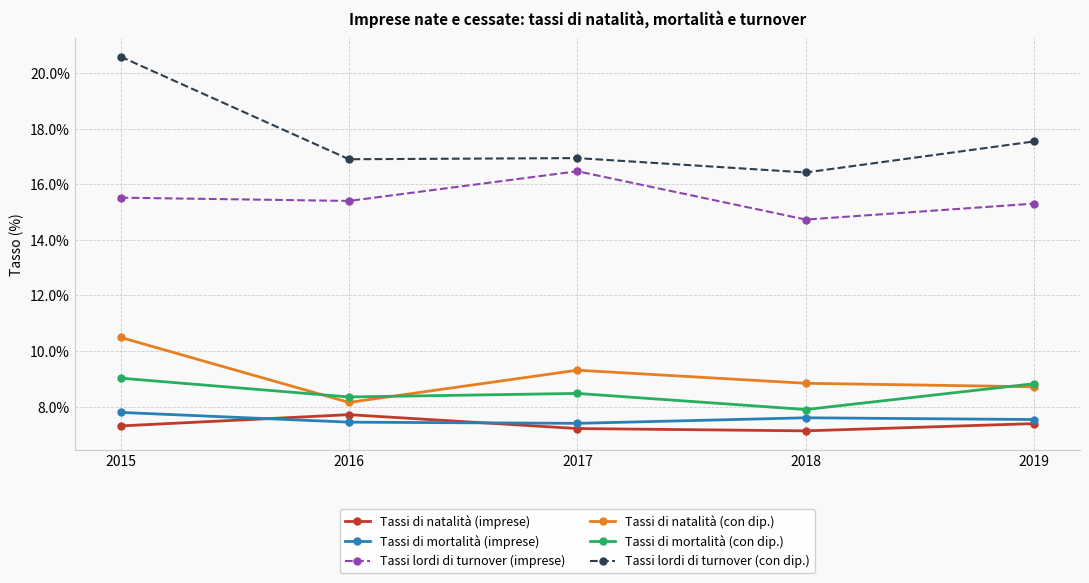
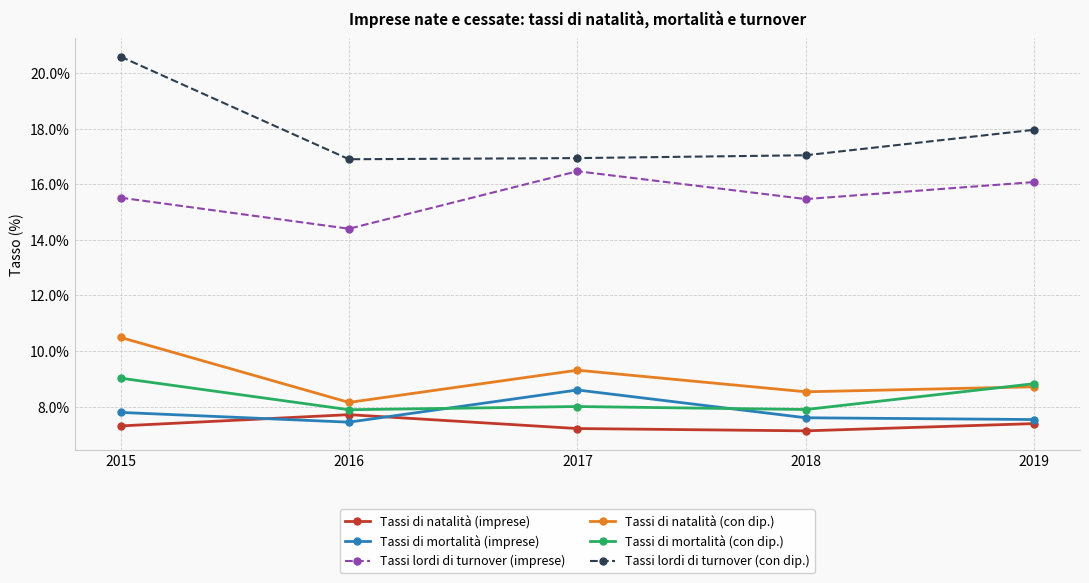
  {
    "Tassi di natalità (imprese)": {
      "2015": "7.3%",
      "2016": "7.7%",
      "2017": "7.2%",
      "2018": "7.1%",
      "2019": "7.4%"
    },
    "Tassi di mortalità (imprese)": {
      "2015": "7.8%",
      "2016": "7.4%",
-     "2017": "7.4%",
+     "2017": "8.6%",
      "2018": "7.6%",
      "2019": "7.5%"
    },
    "Tassi lordi di turnover (imprese)": {
      "2015": "15.5%",
-     "2016": "15.4%",
+     "2016": "14.4%",
      "2017": "16.5%",
-     "2018": "14.7%",
-     "2019": "15.3%"
+     "2018": "15.5%",
+     "2019": "16.1%"
    },
    "Tassi di natalità (con dip.)": {
      "2015": "10.5%",
      "2016": "8.2%",
      "2017": "9.3%",
-     "2018": "8.8%",
+     "2018": "8.5%",
      "2019": "8.7%"
    },
    "Tassi di mortalità (con dip.)": {
      "2015": "9.0%",
-     "2016": "8.3%",
-     "2017": "8.5%",
+     "2016": "7.9%",
+     "2017": "8.0%",
      "2018": "7.9%",
      "2019": "8.8%"
    },
    "Tassi lordi di turnover (con dip.)": {
      "2015": "20.6%",
      "2016": "16.9%",
      "2017": "16.9%",
-     "2018": "16.4%",
-     "2019": "17.5%"
+     "2018": "17.0%",
+     "2019": "18.0%"
    }
  }
